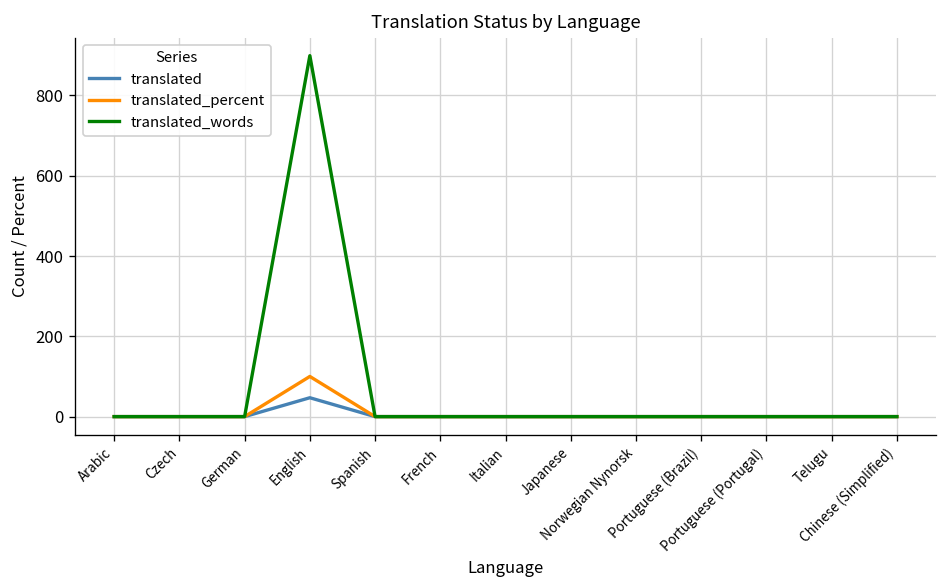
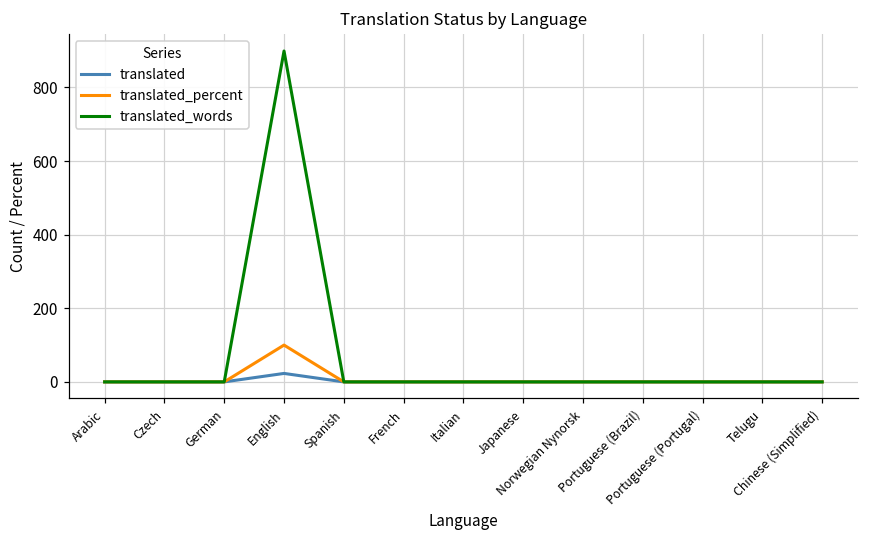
  {
    "translated": {
-     "English": 50
+     "English": 20
    },
    "translated_percent": {
      "English": 100
    },
    "translated_words": {
      "English": 900
    }
  }
